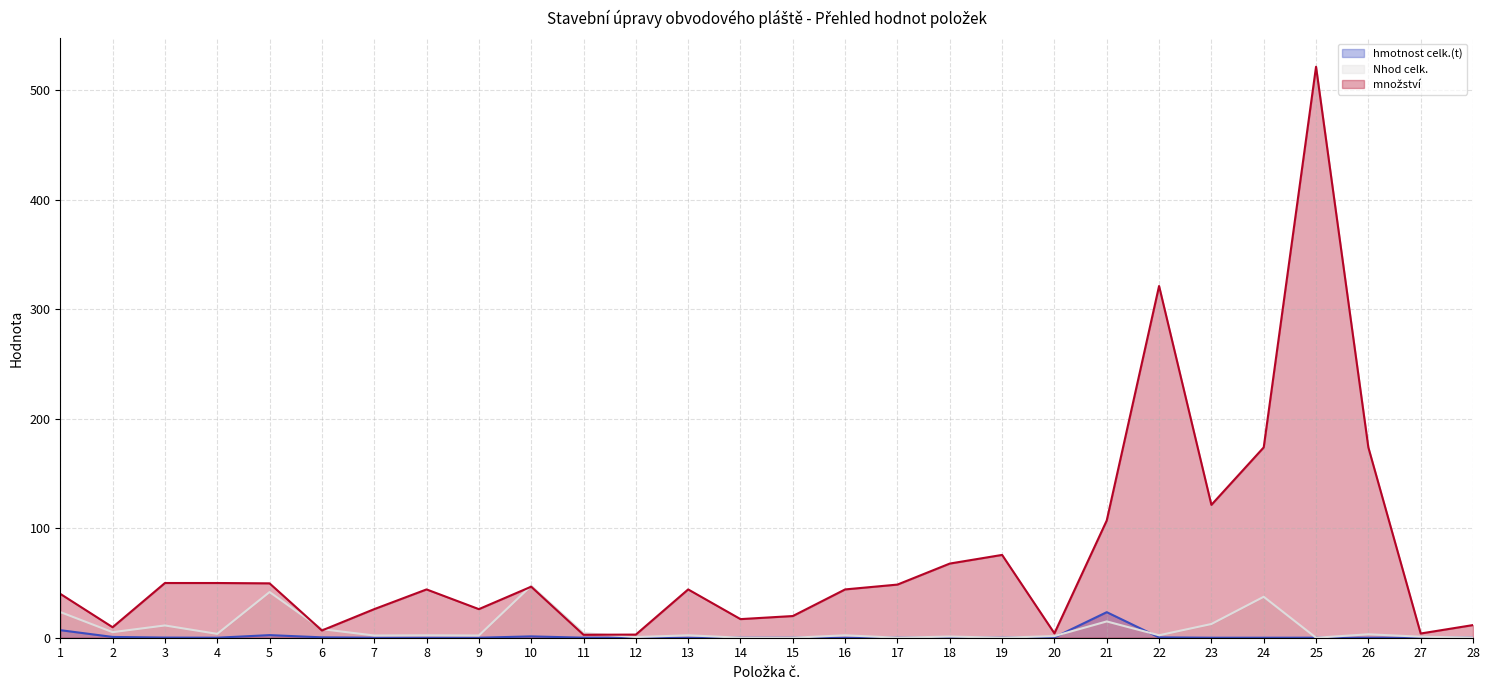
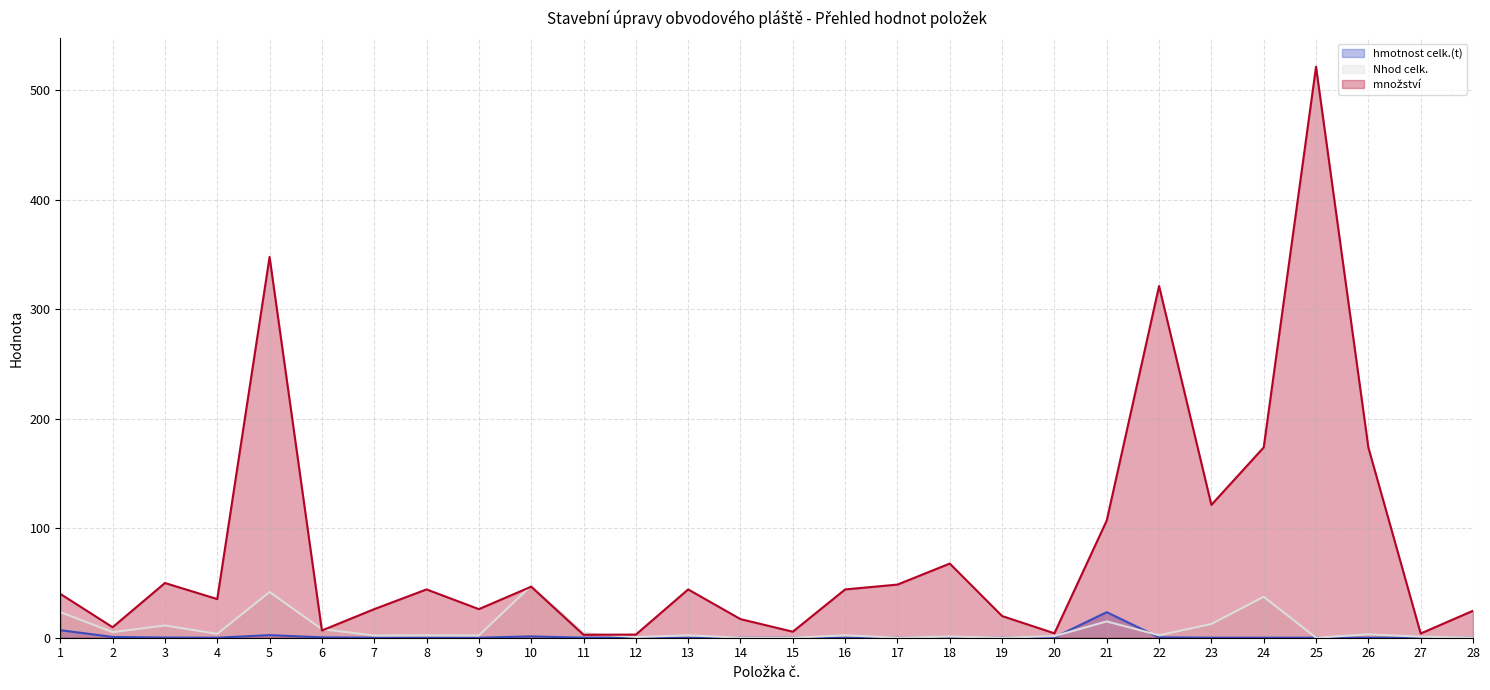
  {
    "hmotnost celk.(t)": {
      "1": 7,
      "2": 1,
      "3": 0,
      "4": 0,
      "5": 2,
      "6": 0,
      "10": 1,
      "11": 0,
      "21": 23,
      "23": 0,
      "24": 0,
      "26": 0
    },
    "Nhod celk.": {
      "1": 23,
      "2": 5,
      "3": 11,
      "4": 4,
      "5": 42,
      "21": 15,
      "23": 13,
      "24": 37,
      "26": 3
    },
    "množství": {
      "1": 40,
      "2": 10,
      "3": 50,
-     "4": 50,
-     "5": 50,
+     "4": 35,
+     "5": 348,
      "7": 26,
      "8": 44,
      "9": 26,
      "13": 44,
      "14": 17,
-     "15": 20,
+     "15": 6,
      "16": 44,
      "17": 49,
      "18": 68,
-     "19": 76,
+     "19": 20,
      "20": 4,
      "21": 107,
      "22": 321,
      "23": 121,
      "24": 174,
      "25": 521,
      "26": 174,
      "27": 4,
-     "28": 12
+     "28": 25
    }
  }
